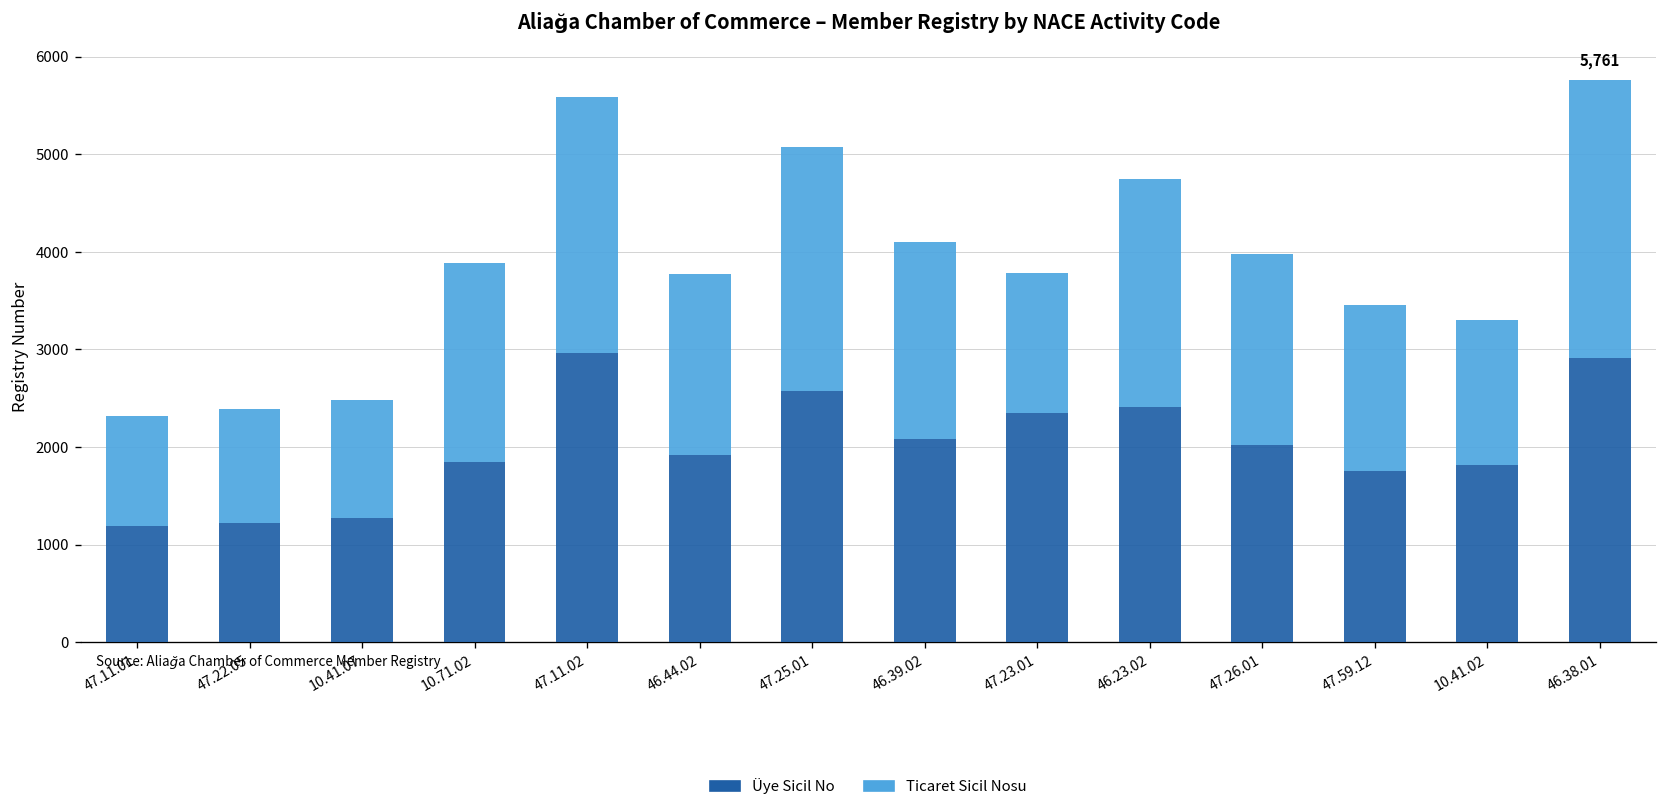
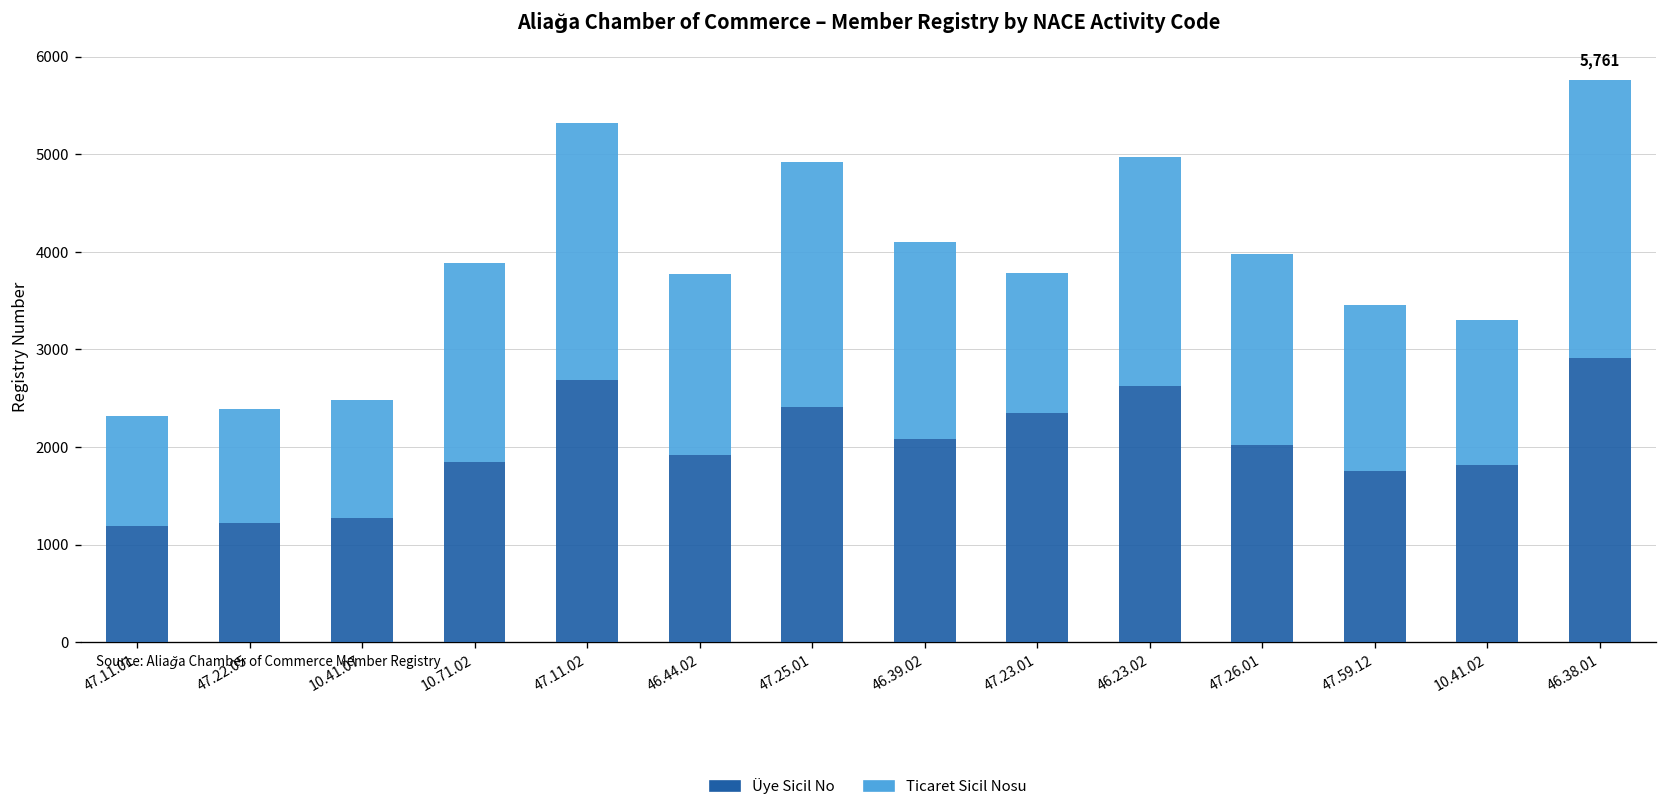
  {
    "Üye Sicil No": {
      "47.11.01": 1200,
      "47.22.05": 1200,
      "10.41.07": 1300,
      "10.71.02": 1800,
-     "47.11.02": 3000,
+     "47.11.02": 2700,
      "46.44.02": 1900,
-     "47.25.01": 2600,
+     "47.25.01": 2400,
      "46.39.02": 2100,
      "47.23.01": 2400,
-     "46.23.02": 2400,
+     "46.23.02": 2600,
      "47.26.01": 2000,
      "47.59.12": 1800,
      "10.41.02": 1800,
      "46.38.01": 2900
    },
    "Ticaret Sicil Nosu": {
      "47.11.01": 1100,
      "47.22.05": 1200,
      "10.41.07": 1200,
      "10.71.02": 2000,
      "47.11.02": 2600,
      "46.44.02": 1900,
      "47.25.01": 2500,
      "46.39.02": 2000,
      "47.23.01": 1400,
      "46.23.02": 2300,
      "47.26.01": 2000,
      "47.59.12": 1700,
      "10.41.02": 1500
    }
  }
